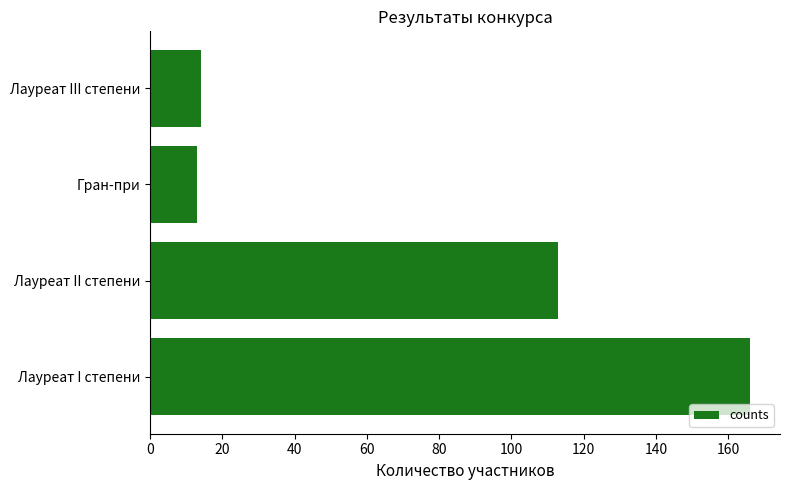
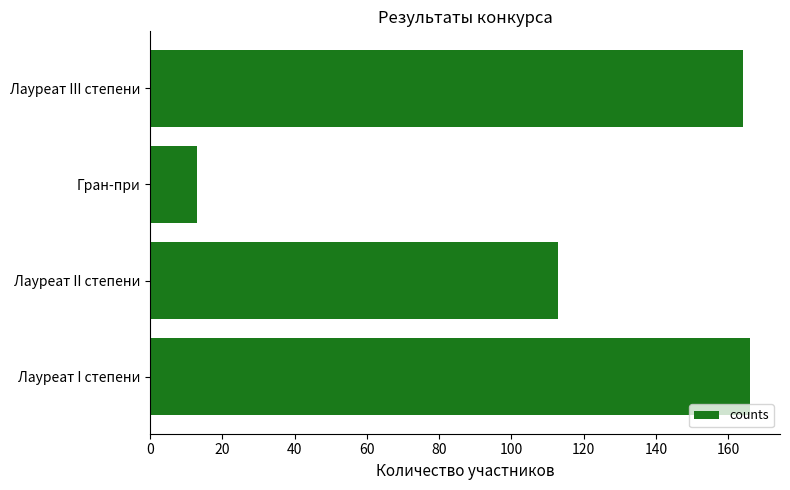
  {
-   "Лауреат III степени": 14,
+   "Лауреат III степени": 164,
    "Гран-при": 13,
    "Лауреат II степени": 113,
    "Лауреат I степени": 166
  }
